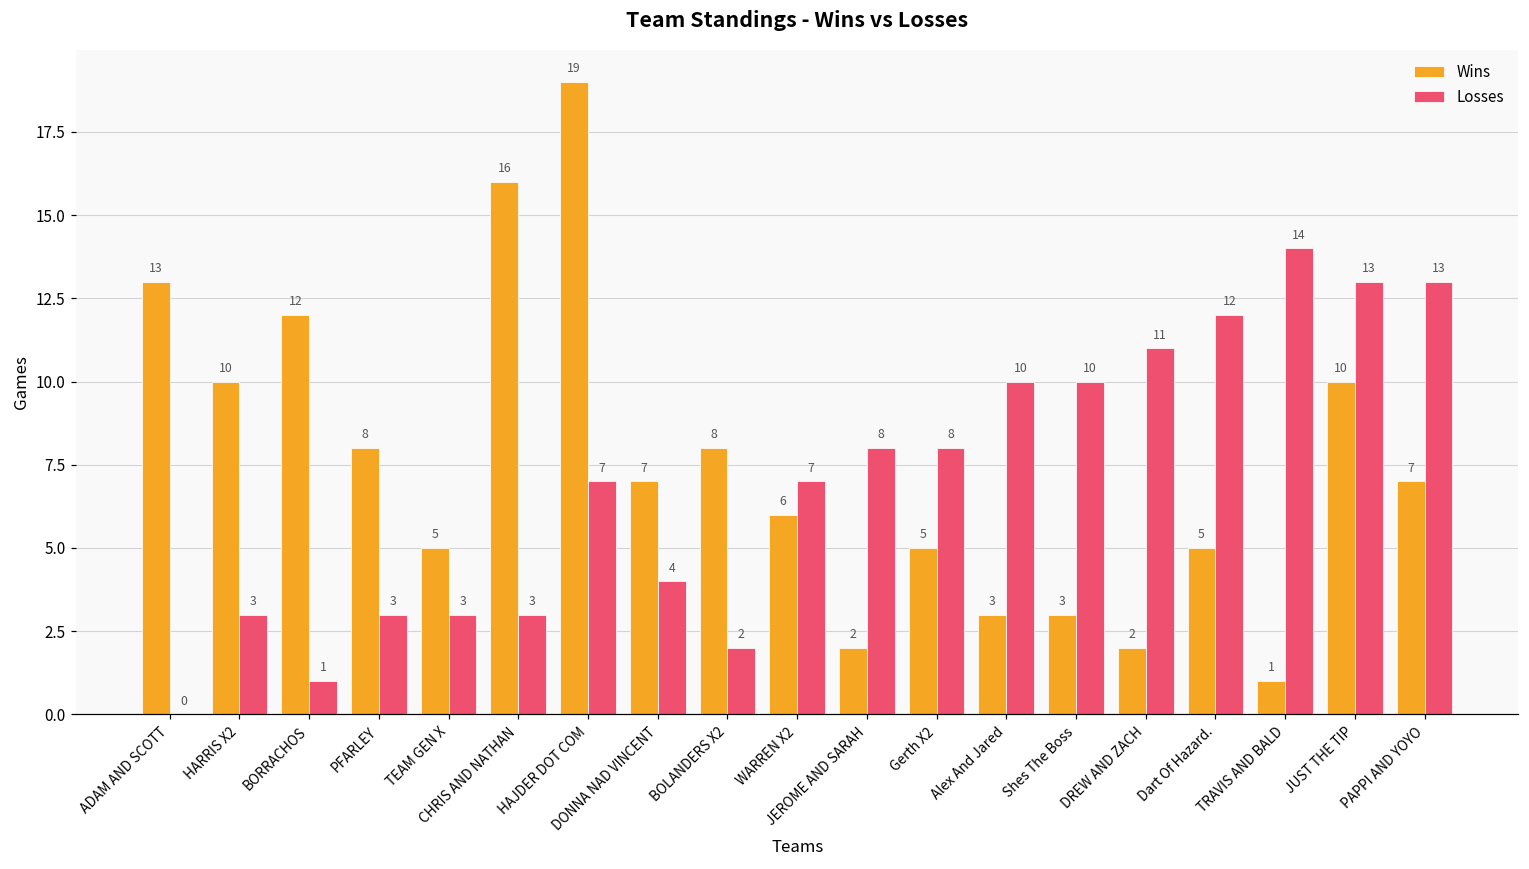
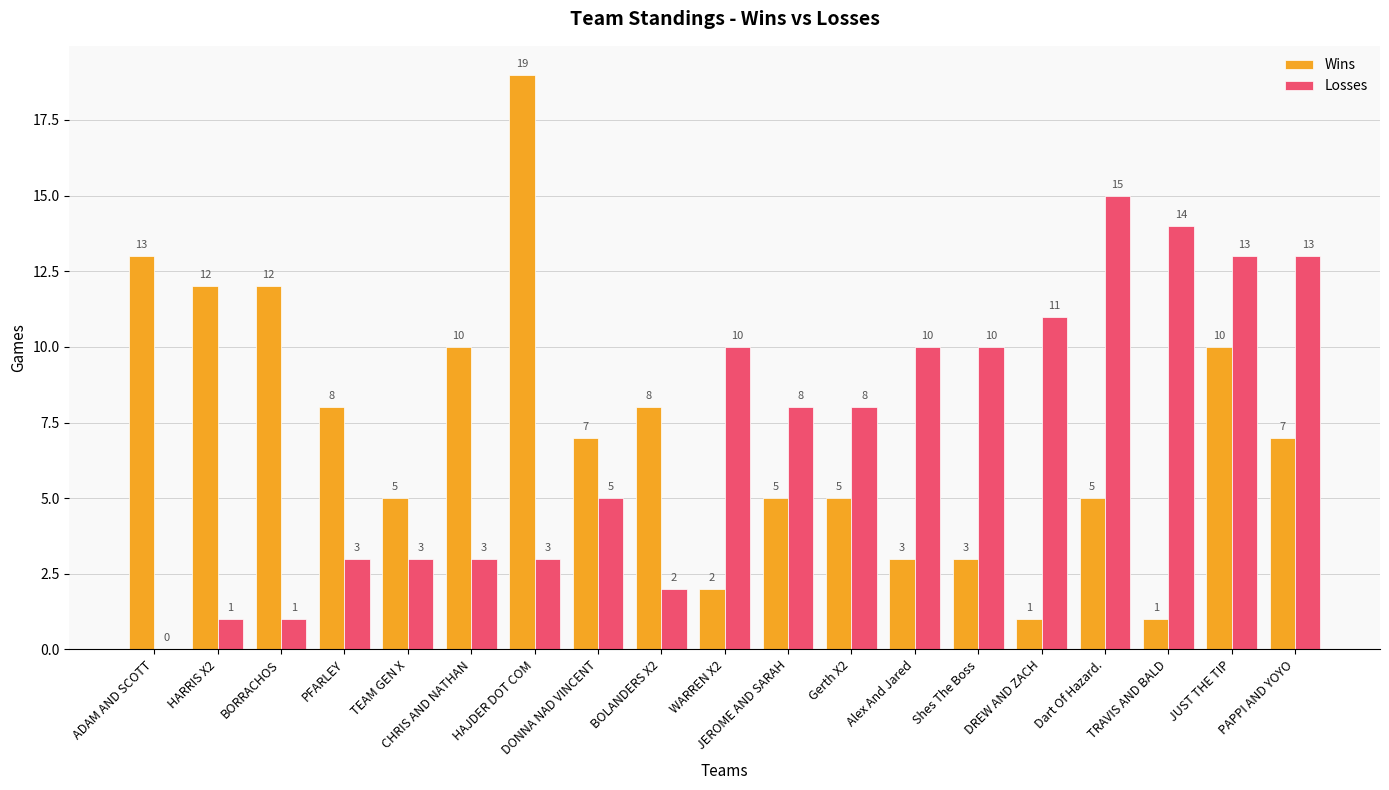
  {
    "Wins": {
      "ADAM AND SCOTT": 13,
-     "HARRIS X2": 10,
+     "HARRIS X2": 12,
      "BORRACHOS": 12,
      "PFARLEY": 8,
      "TEAM GEN X": 5,
-     "CHRIS AND NATHAN": 16,
+     "CHRIS AND NATHAN": 10,
      "HAJDER DOT COM": 19,
      "DONNA NAD VINCENT": 7,
      "BOLANDERS X2": 8,
-     "WARREN X2": 6,
-     "JEROME AND SARAH": 2,
+     "WARREN X2": 2,
+     "JEROME AND SARAH": 5,
      "Gerth X2": 5,
      "Alex And Jared": 3,
      "Shes The Boss": 3,
-     "DREW AND ZACH": 2,
+     "DREW AND ZACH": 1,
      "Dart Of Hazard.": 5,
      "TRAVIS AND BALD": 1,
      "JUST THE TIP": 10,
      "PAPPI AND YOYO": 7
    },
    "Losses": {
      "ADAM AND SCOTT": 0,
-     "HARRIS X2": 3,
+     "HARRIS X2": 1,
      "BORRACHOS": 1,
      "PFARLEY": 3,
      "TEAM GEN X": 3,
      "CHRIS AND NATHAN": 3,
-     "HAJDER DOT COM": 7,
-     "DONNA NAD VINCENT": 4,
+     "HAJDER DOT COM": 3,
+     "DONNA NAD VINCENT": 5,
      "BOLANDERS X2": 2,
-     "WARREN X2": 7,
+     "WARREN X2": 10,
      "JEROME AND SARAH": 8,
      "Gerth X2": 8,
      "Alex And Jared": 10,
      "Shes The Boss": 10,
      "DREW AND ZACH": 11,
-     "Dart Of Hazard.": 12,
+     "Dart Of Hazard.": 15,
      "TRAVIS AND BALD": 14,
      "JUST THE TIP": 13,
      "PAPPI AND YOYO": 13
    }
  }
